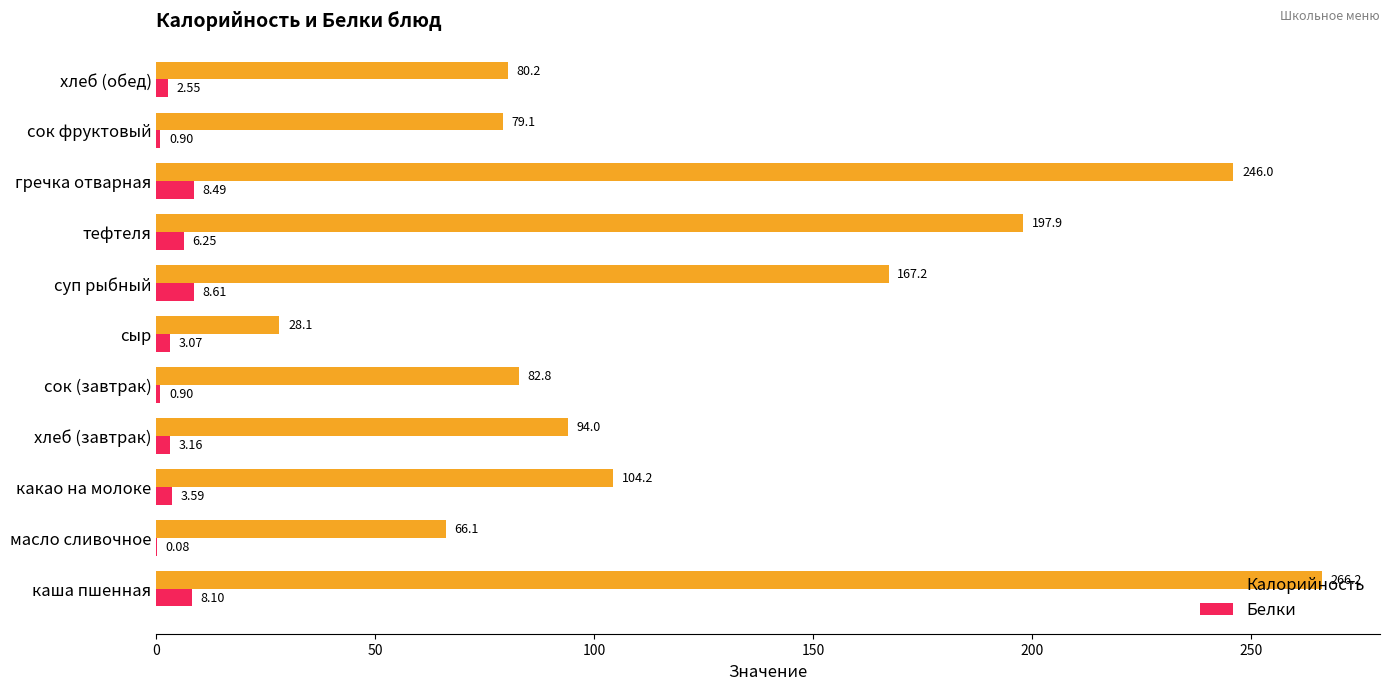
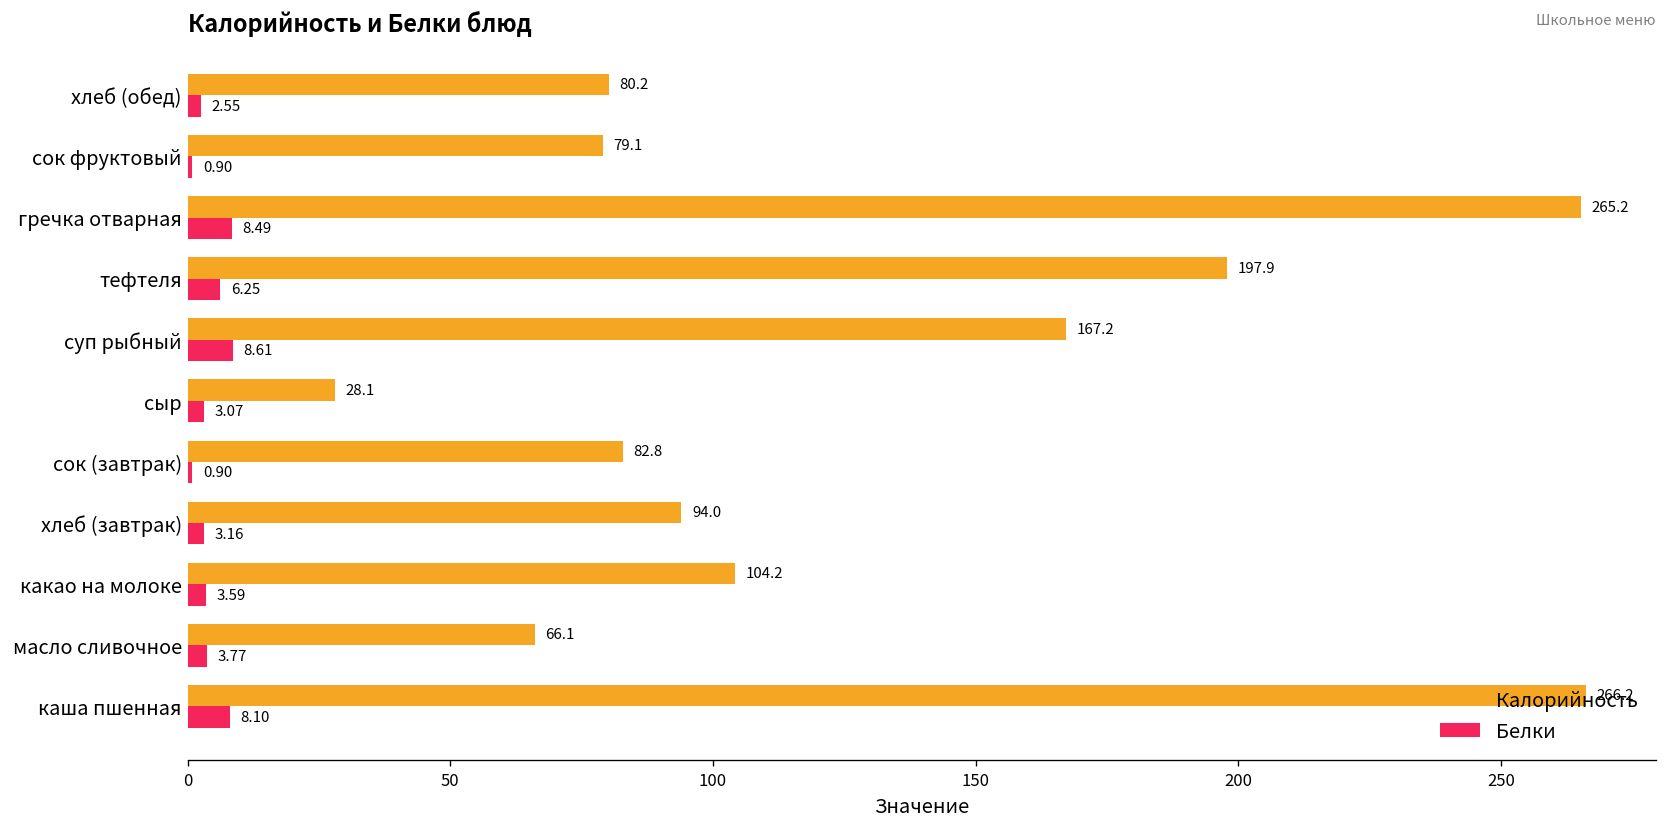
  {
    "Калорийность": {
      "хлеб (обед)": 80.2,
      "сок фруктовый": 79.1,
-     "гречка отварная": 246.0,
+     "гречка отварная": 265.2,
      "тефтеля": 197.9,
      "суп рыбный": 167.2,
      "сыр": 28.1,
      "сок (завтрак)": 82.8,
      "хлеб (завтрак)": 94.0,
      "какао на молоке": 104.2,
      "масло сливочное": 66.1,
      "каша пшенная": 266.2
    },
    "Белки": {
      "хлеб (обед)": 2.55,
      "сок фруктовый": 0.90,
      "гречка отварная": 8.49,
      "тефтеля": 6.25,
      "суп рыбный": 8.61,
      "сыр": 3.07,
      "сок (завтрак)": 0.90,
      "хлеб (завтрак)": 3.16,
      "какао на молоке": 3.59,
-     "масло сливочное": 0.08,
+     "масло сливочное": 3.77,
      "каша пшенная": 8.10
    }
  }
